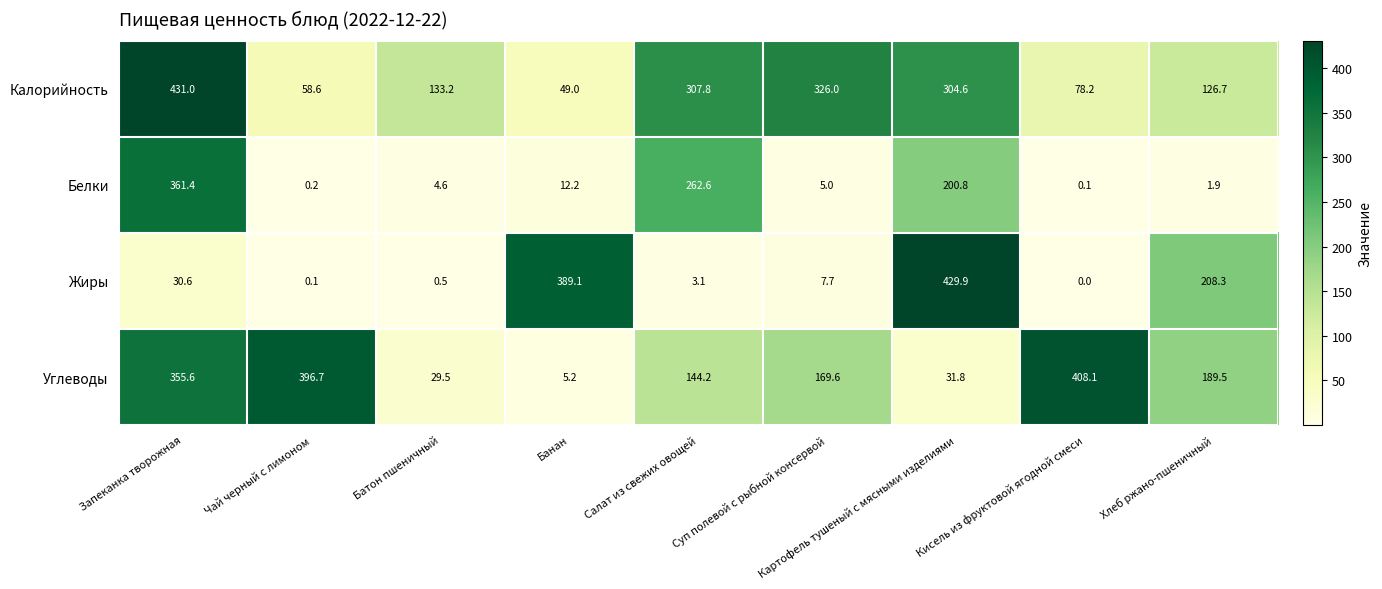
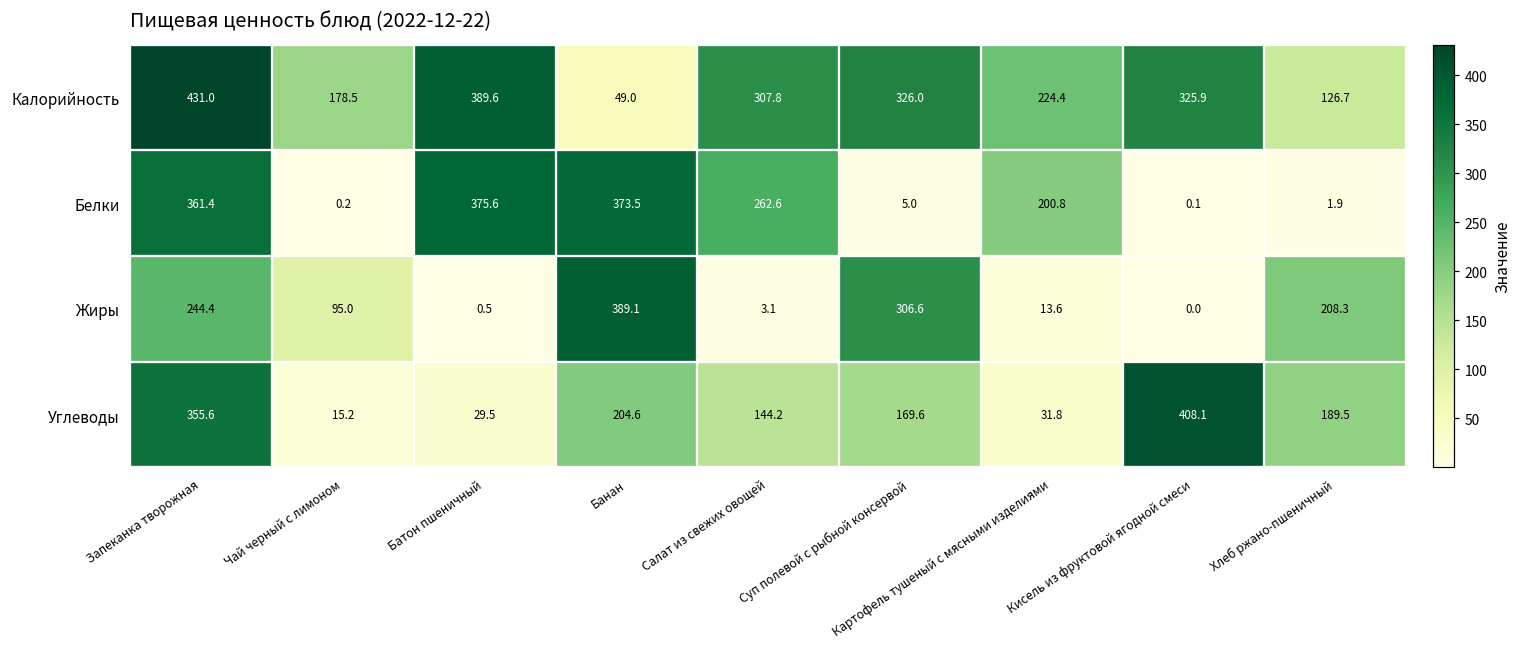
  {
    "Калорийность": {
      "Запеканка творожная": 431.0,
-     "Чай черный с лимоном": 58.6,
-     "Батон пшеничный": 133.2,
+     "Чай черный с лимоном": 178.5,
+     "Батон пшеничный": 389.6,
      "Банан": 49.0,
      "Салат из свежих овощей": 307.8,
      "Суп полевой с рыбной консервой": 326.0,
-     "Картофель тушеный с мясными изделиями": 304.6,
-     "Кисель из фруктовой ягодной смеси": 78.2,
+     "Картофель тушеный с мясными изделиями": 224.4,
+     "Кисель из фруктовой ягодной смеси": 325.9,
      "Хлеб ржано-пшеничный": 126.7
    },
    "Белки": {
      "Запеканка творожная": 361.4,
      "Чай черный с лимоном": 0.2,
-     "Батон пшеничный": 4.6,
-     "Банан": 12.2,
+     "Батон пшеничный": 375.6,
+     "Банан": 373.5,
      "Салат из свежих овощей": 262.6,
      "Суп полевой с рыбной консервой": 5.0,
      "Картофель тушеный с мясными изделиями": 200.8,
      "Кисель из фруктовой ягодной смеси": 0.1,
      "Хлеб ржано-пшеничный": 1.9
    },
    "Жиры": {
-     "Запеканка творожная": 30.6,
-     "Чай черный с лимоном": 0.1,
+     "Запеканка творожная": 244.4,
+     "Чай черный с лимоном": 95.0,
      "Батон пшеничный": 0.5,
      "Банан": 389.1,
      "Салат из свежих овощей": 3.1,
-     "Суп полевой с рыбной консервой": 7.7,
-     "Картофель тушеный с мясными изделиями": 429.9,
+     "Суп полевой с рыбной консервой": 306.6,
+     "Картофель тушеный с мясными изделиями": 13.6,
      "Кисель из фруктовой ягодной смеси": 0.0,
      "Хлеб ржано-пшеничный": 208.3
    },
    "Углеводы": {
      "Запеканка творожная": 355.6,
-     "Чай черный с лимоном": 396.7,
+     "Чай черный с лимоном": 15.2,
      "Батон пшеничный": 29.5,
-     "Банан": 5.2,
+     "Банан": 204.6,
      "Салат из свежих овощей": 144.2,
      "Суп полевой с рыбной консервой": 169.6,
      "Картофель тушеный с мясными изделиями": 31.8,
      "Кисель из фруктовой ягодной смеси": 408.1,
      "Хлеб ржано-пшеничный": 189.5
    }
  }
